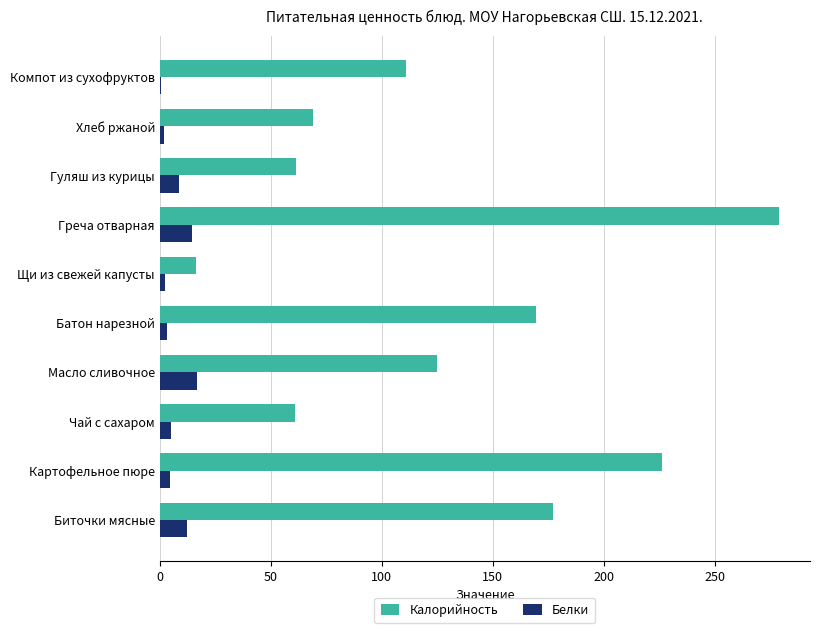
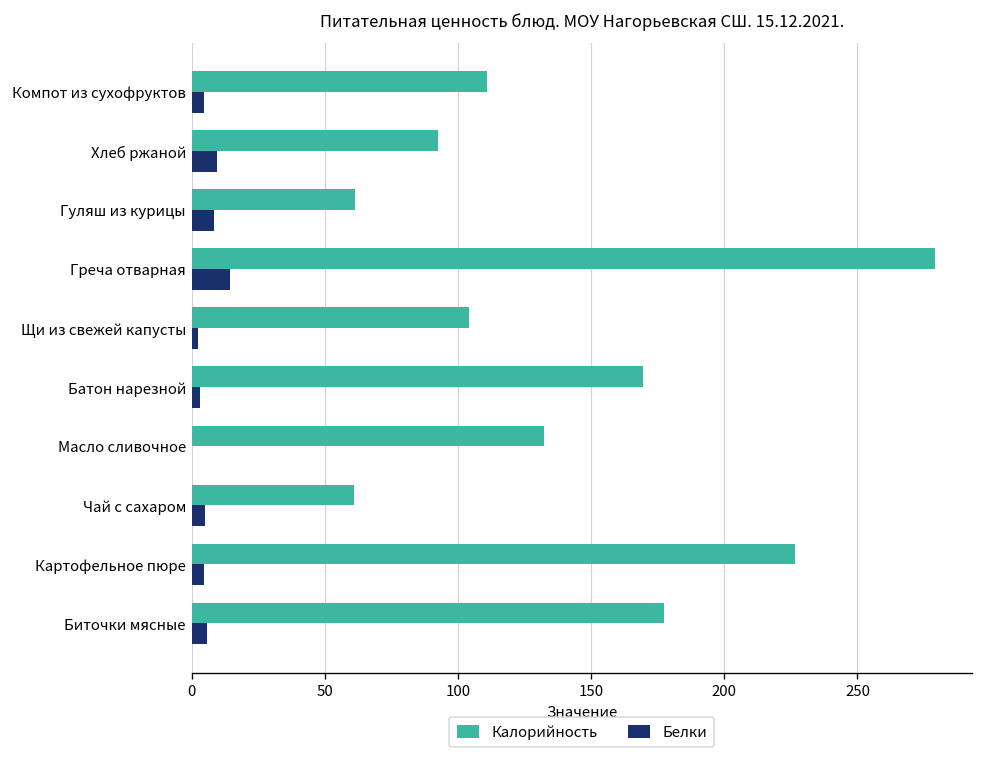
  {
    "Калорийность": {
      "Компот из сухофруктов": 111,
-     "Хлеб ржаной": 69,
+     "Хлеб ржаной": 92,
      "Гуляш из курицы": 61,
      "Греча отварная": 279,
-     "Щи из свежей капусты": 16,
+     "Щи из свежей капусты": 104,
      "Батон нарезной": 169,
-     "Масло сливочное": 125,
+     "Масло сливочное": 132,
      "Чай с сахаром": 61,
      "Картофельное пюре": 226,
      "Биточки мясные": 177
    },
    "Белки": {
-     "Компот из сухофруктов": 1,
-     "Хлеб ржаной": 2,
+     "Компот из сухофруктов": 5,
+     "Хлеб ржаной": 10,
      "Гуляш из курицы": 9,
      "Греча отварная": 14,
      "Щи из свежей капусты": 2,
      "Батон нарезной": 3,
-     "Масло сливочное": 17,
+     "Масло сливочное": 0,
      "Чай с сахаром": 5,
      "Картофельное пюре": 4,
-     "Биточки мясные": 12
+     "Биточки мясные": 6
    }
  }
